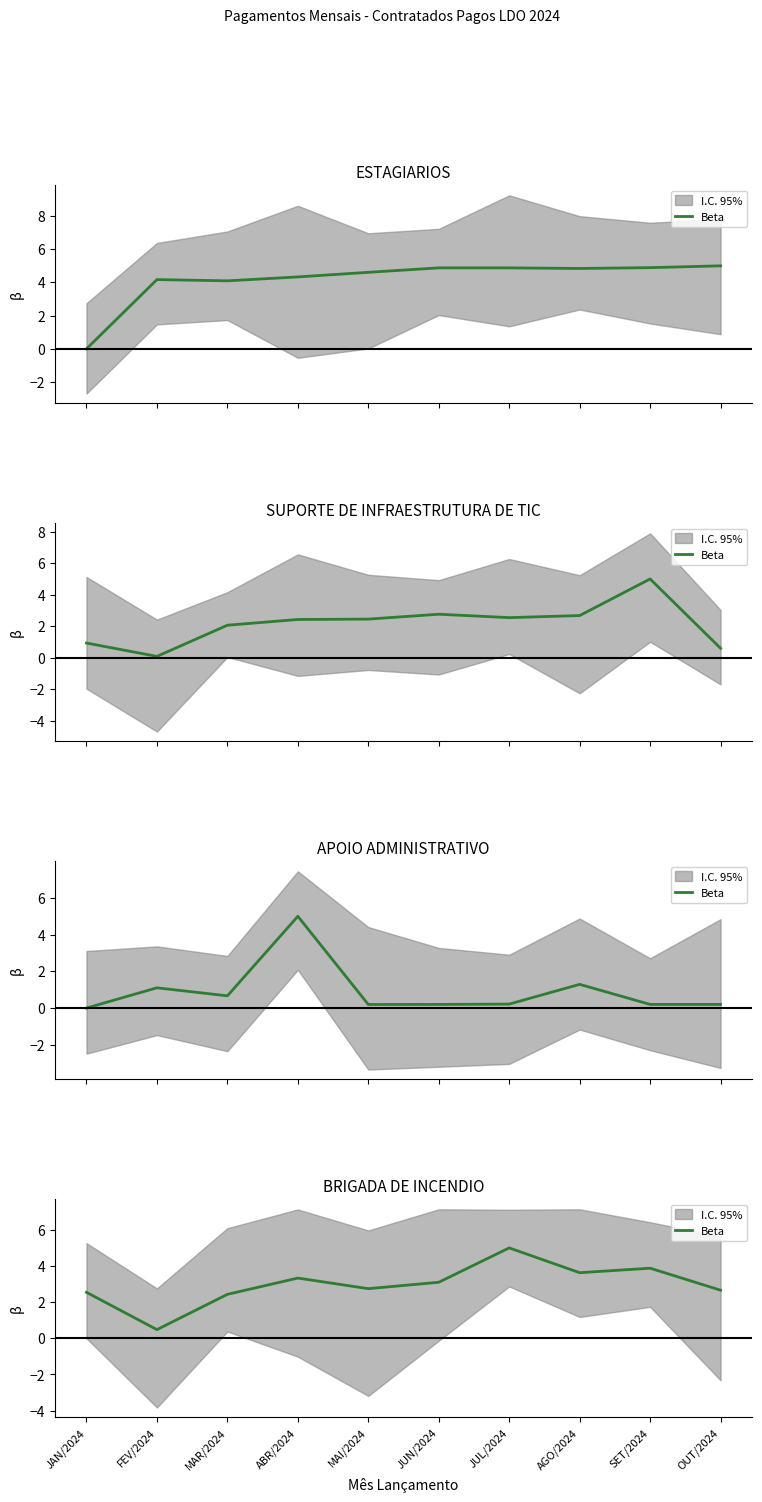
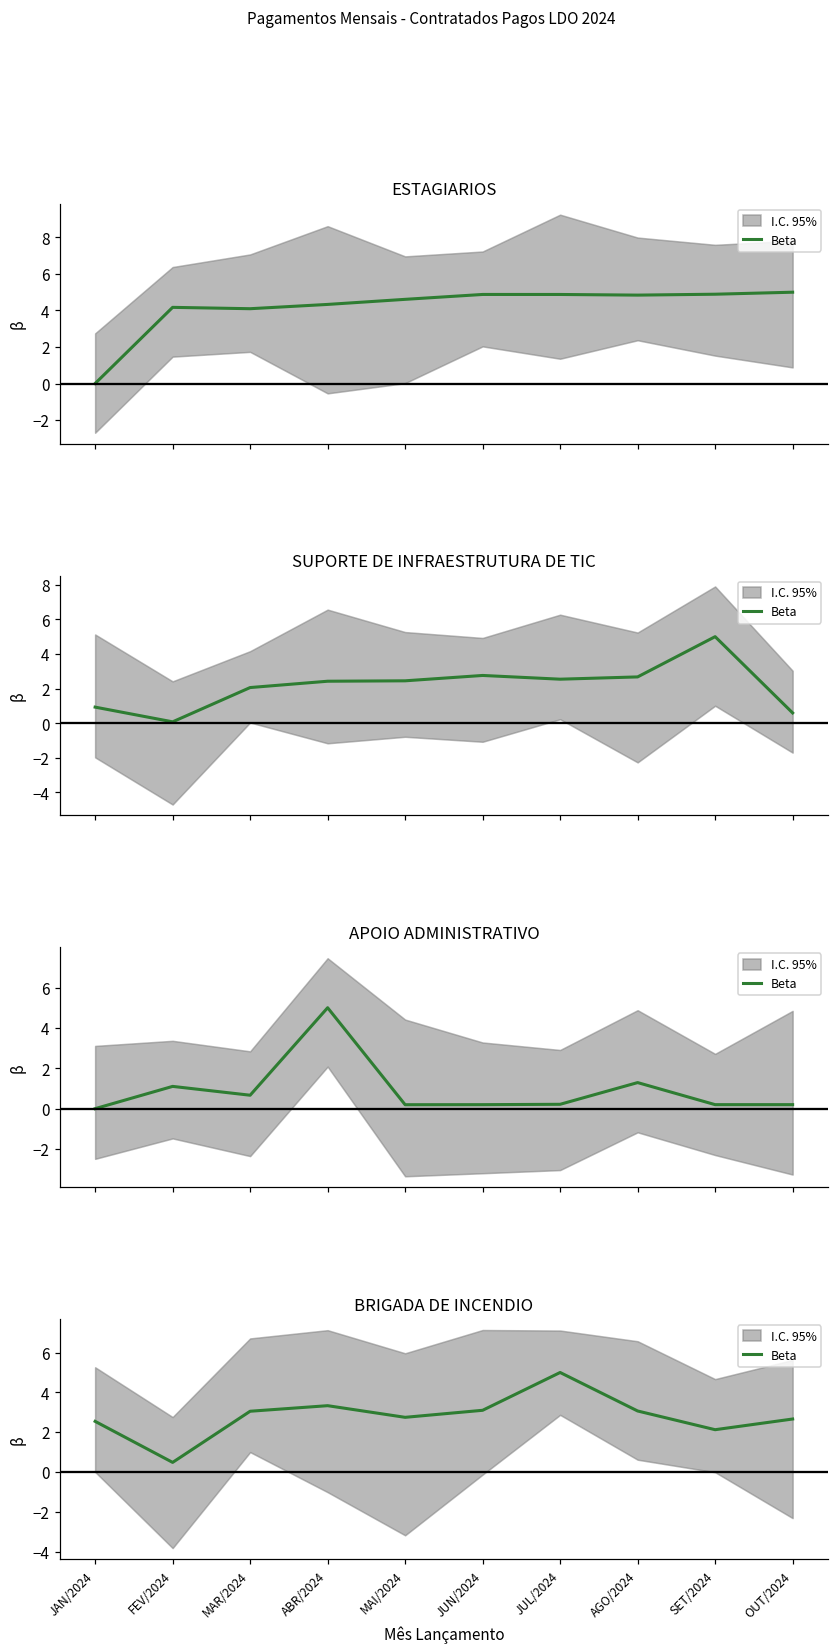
  {
    "BRIGADA DE INCENDIO": {
      "Beta": {
        "JAN/2024": 2.5,
        "FEV/2024": 0.5,
-       "MAR/2024": 2.4,
+       "MAR/2024": 3.1,
        "ABR/2024": 3.3,
        "MAI/2024": 2.7,
        "JUN/2024": 3.1,
        "JUL/2024": 5.0,
-       "AGO/2024": 3.6,
-       "SET/2024": 3.9,
+       "AGO/2024": 3.1,
+       "SET/2024": 2.1,
        "OUT/2024": 2.7
      }
    }
  }
